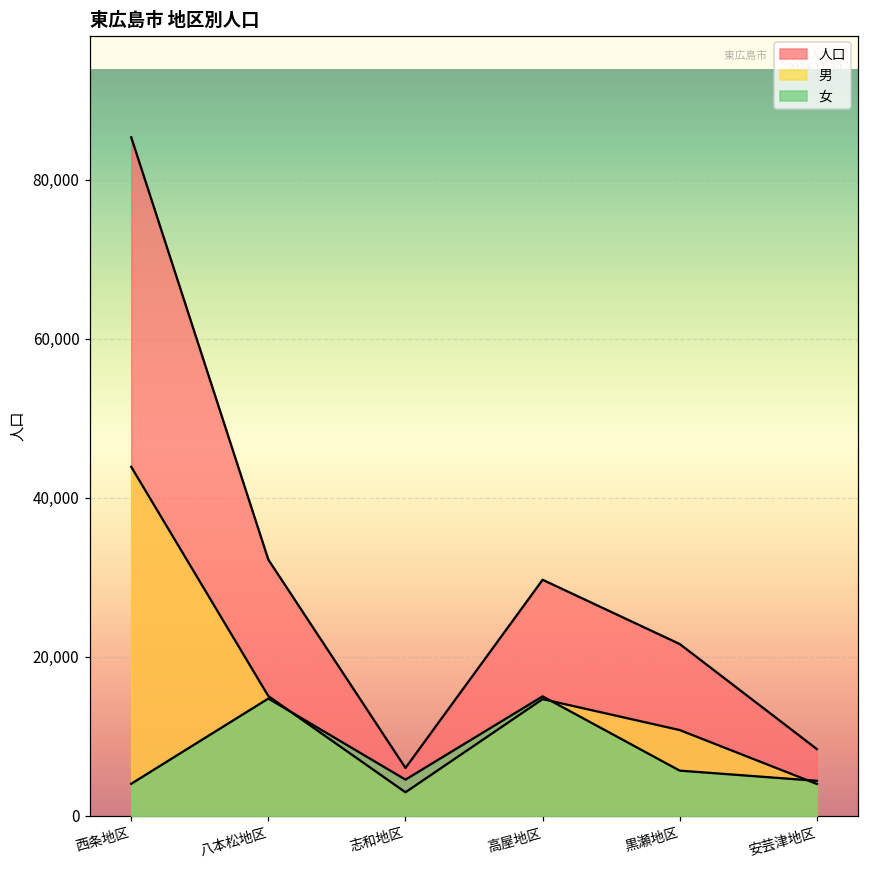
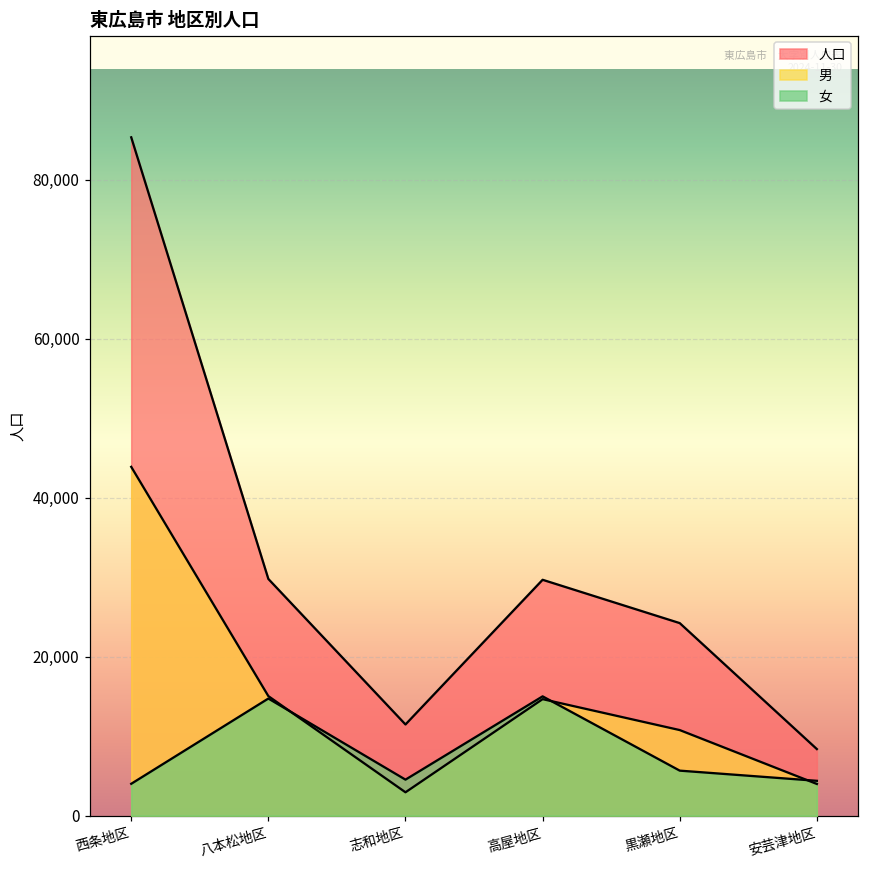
  {
    "人口": {
      "西条地区": "85,000",
-     "八本松地区": "32,000",
-     "志和地区": "6,000",
+     "八本松地区": "30,000",
+     "志和地区": "11,000",
      "高屋地区": "30,000",
-     "黒瀬地区": "22,000",
+     "黒瀬地区": "24,000",
      "安芸津地区": "8,000"
    },
    "男": {
      "西条地区": "44,000",
      "志和地区": "3,000",
      "黒瀬地区": "11,000",
      "安芸津地区": "4,000"
    },
    "女": {
      "西条地区": "4,000",
      "志和地区": "5,000",
      "黒瀬地区": "6,000",
      "安芸津地区": "4,000"
    }
  }
